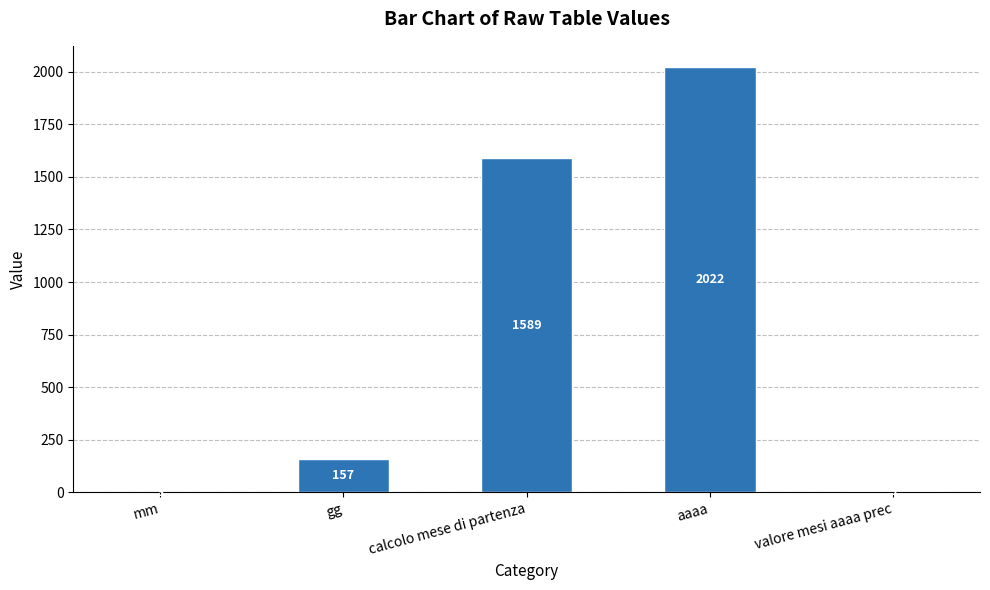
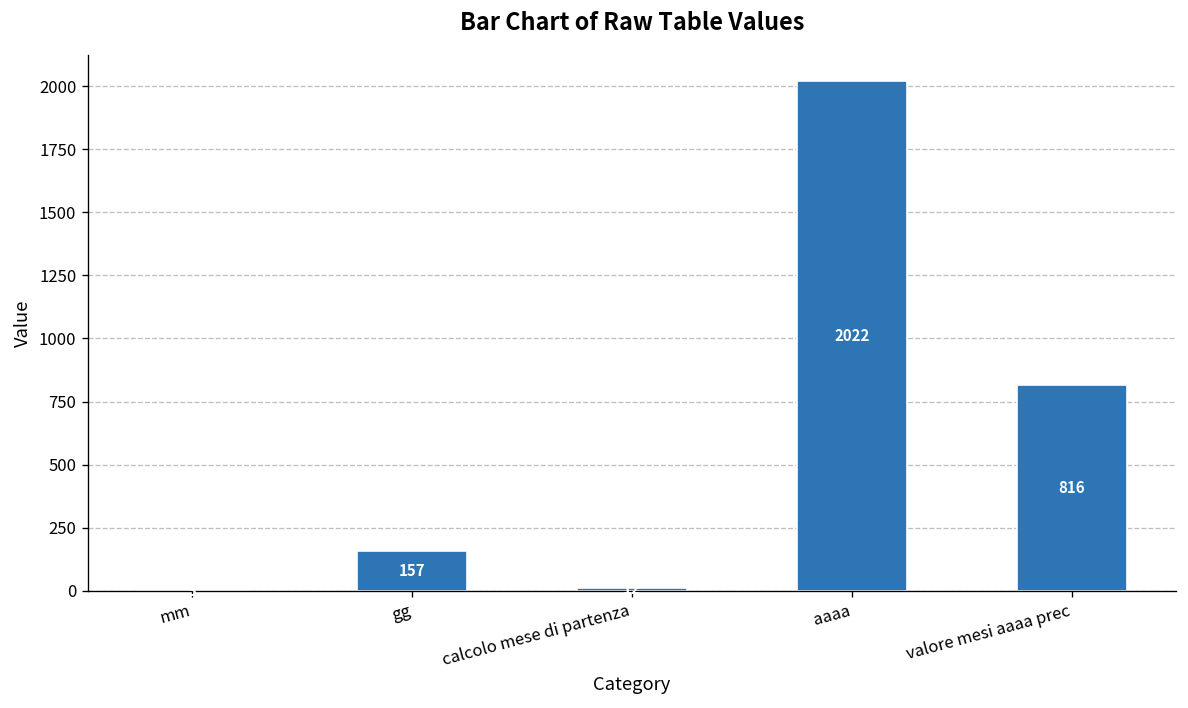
  {
-   "calcolo mese di partenza": 1590,
-   "valore mesi aaaa prec": 10
+   "calcolo mese di partenza": 10,
+   "valore mesi aaaa prec": 820
  }
